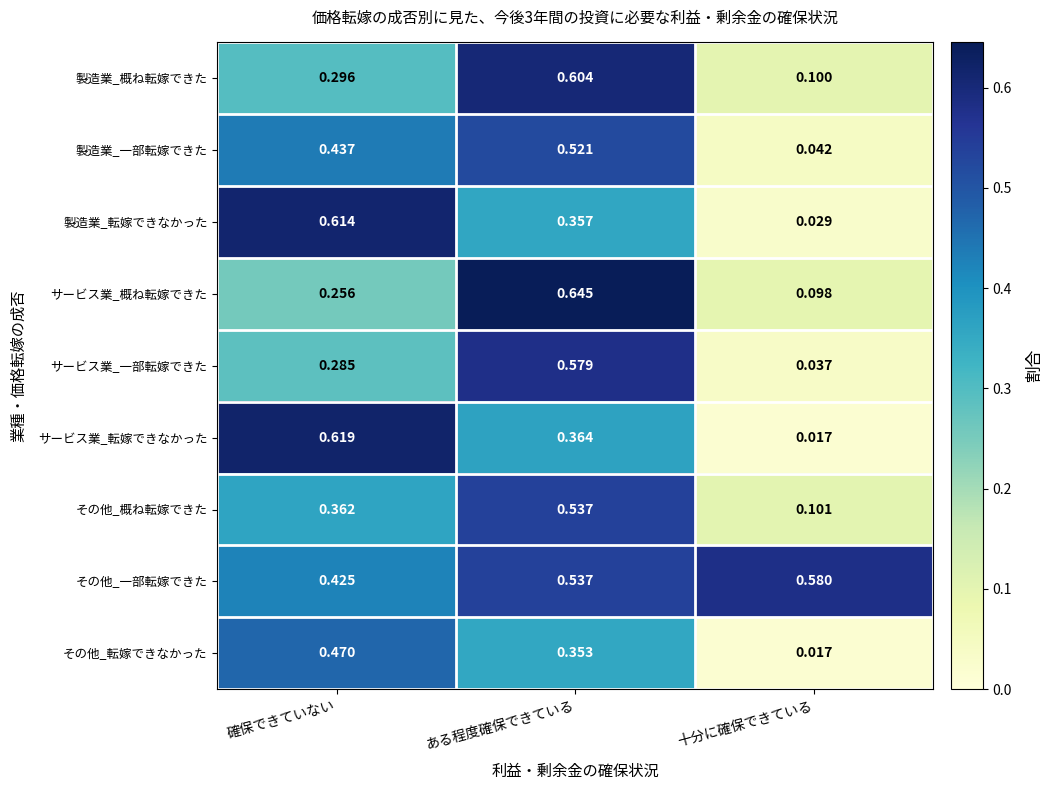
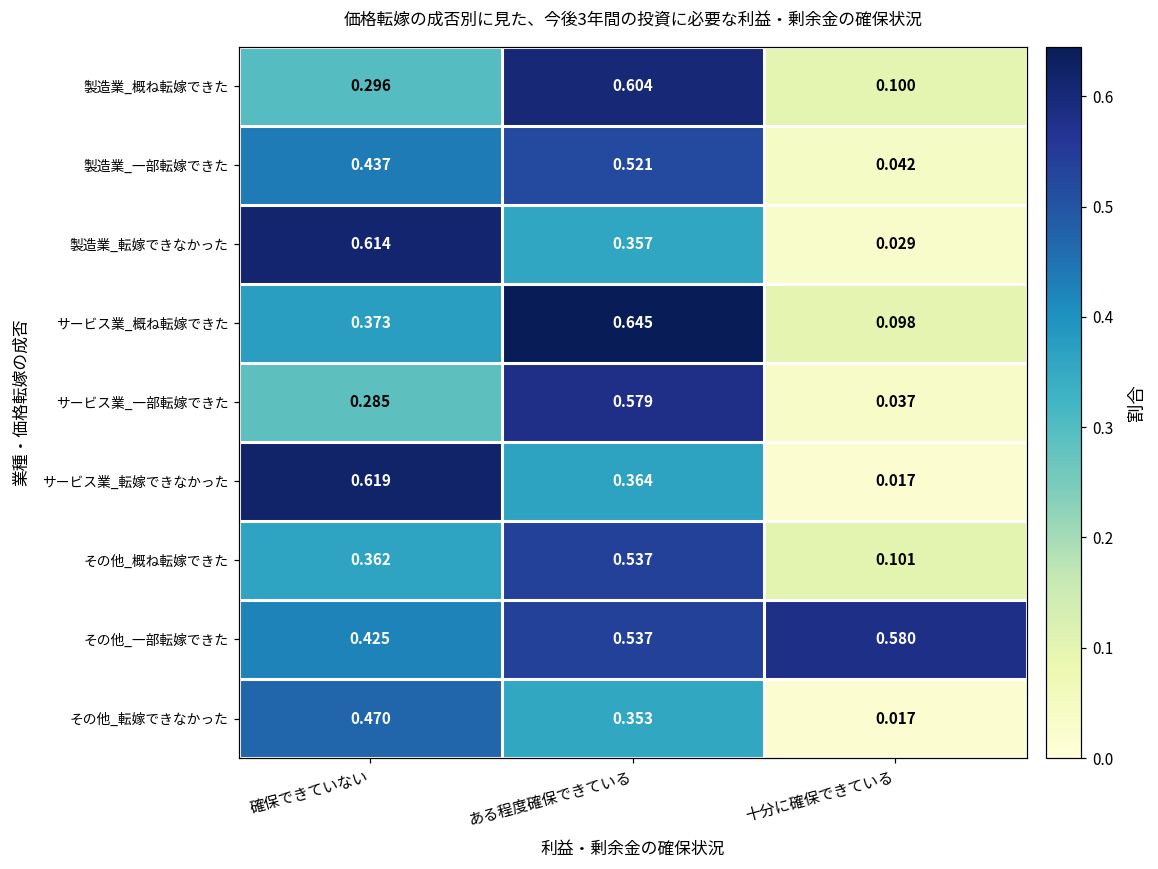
  {
    "製造業_概ね転嫁できた": {
      "確保できていない": 0.296,
      "ある程度確保できている": 0.604,
      "十分に確保できている": 0.100
    },
    "製造業_一部転嫁できた": {
      "確保できていない": 0.437,
      "ある程度確保できている": 0.521,
      "十分に確保できている": 0.042
    },
    "製造業_転嫁できなかった": {
      "確保できていない": 0.614,
      "ある程度確保できている": 0.357,
      "十分に確保できている": 0.029
    },
    "サービス業_概ね転嫁できた": {
-     "確保できていない": 0.256,
+     "確保できていない": 0.373,
      "ある程度確保できている": 0.645,
      "十分に確保できている": 0.098
    },
    "サービス業_一部転嫁できた": {
      "確保できていない": 0.285,
      "ある程度確保できている": 0.579,
      "十分に確保できている": 0.037
    },
    "サービス業_転嫁できなかった": {
      "確保できていない": 0.619,
      "ある程度確保できている": 0.364,
      "十分に確保できている": 0.017
    },
    "その他_概ね転嫁できた": {
      "確保できていない": 0.362,
      "ある程度確保できている": 0.537,
      "十分に確保できている": 0.101
    },
    "その他_一部転嫁できた": {
      "確保できていない": 0.425,
      "ある程度確保できている": 0.537,
      "十分に確保できている": 0.580
    },
    "その他_転嫁できなかった": {
      "確保できていない": 0.470,
      "ある程度確保できている": 0.353,
      "十分に確保できている": 0.017
    }
  }
